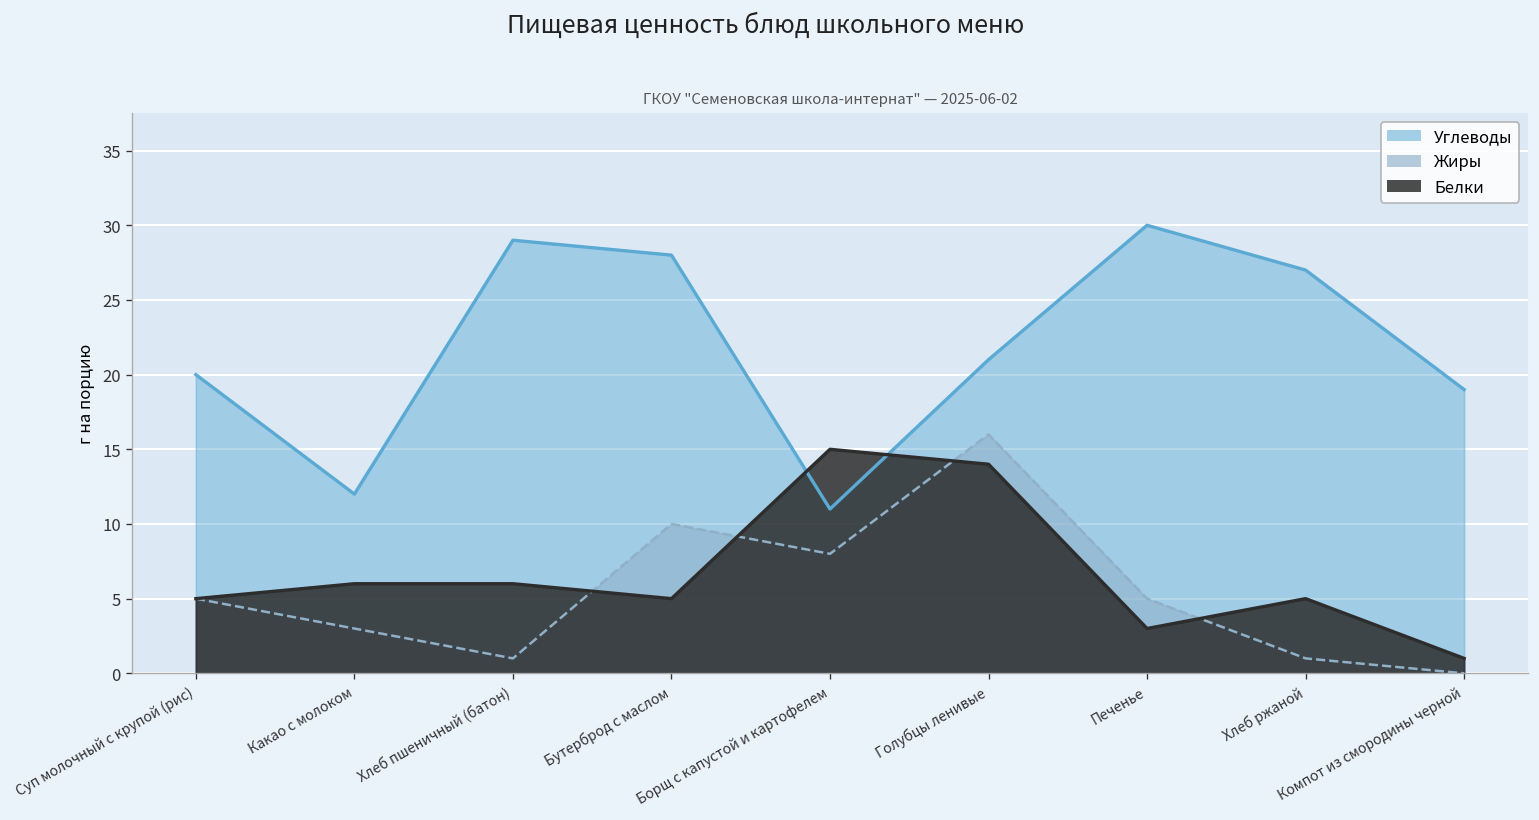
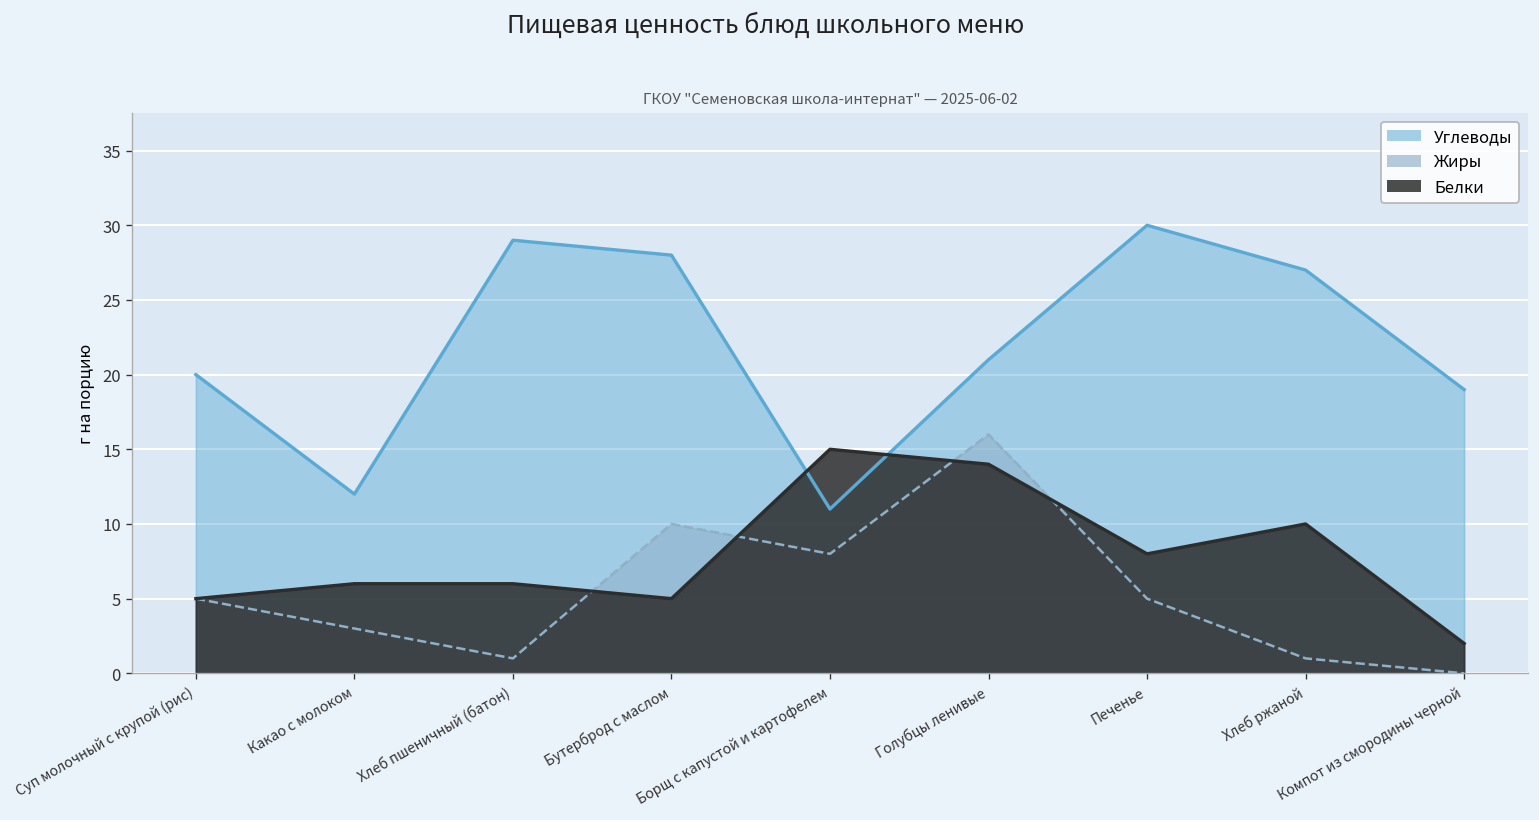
  {
    "Белки": {
      "Какао с молоком": 6,
      "Хлеб пшеничный (батон)": 6,
      "Бутерброд с маслом": 5,
      "Борщ с капустой и картофелем": 15,
      "Голубцы ленивые": 14,
-     "Печенье": 3,
-     "Хлеб ржаной": 5,
-     "Компот из смородины черной": 1
+     "Печенье": 8,
+     "Хлеб ржаной": 10,
+     "Компот из смородины черной": 2
    }
  }
